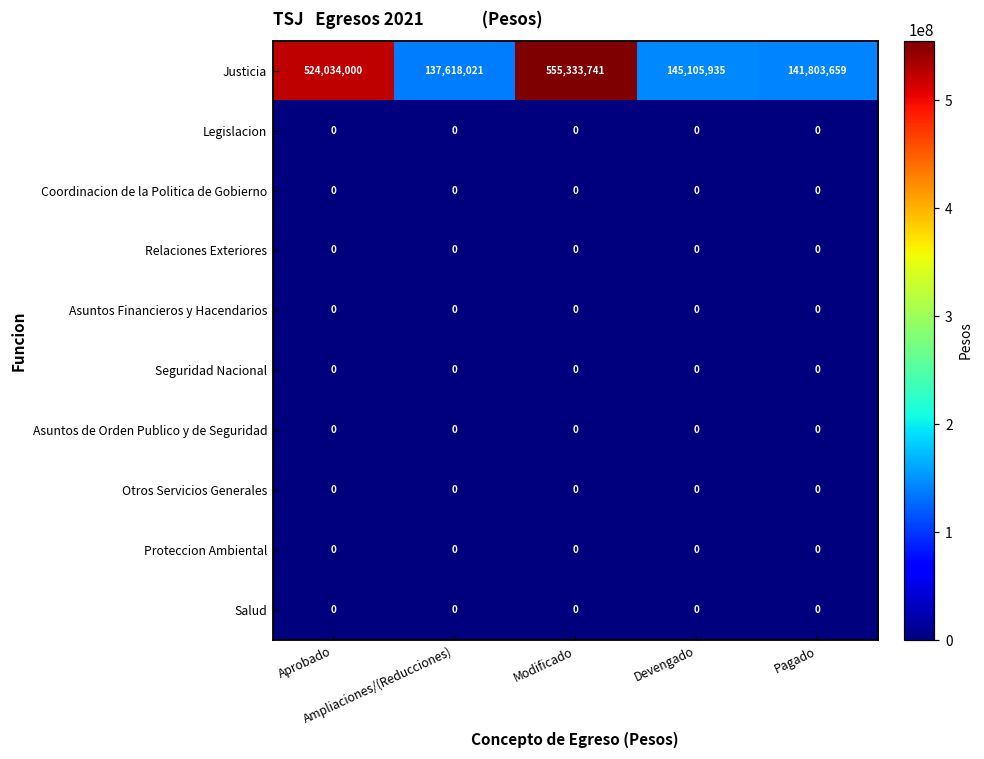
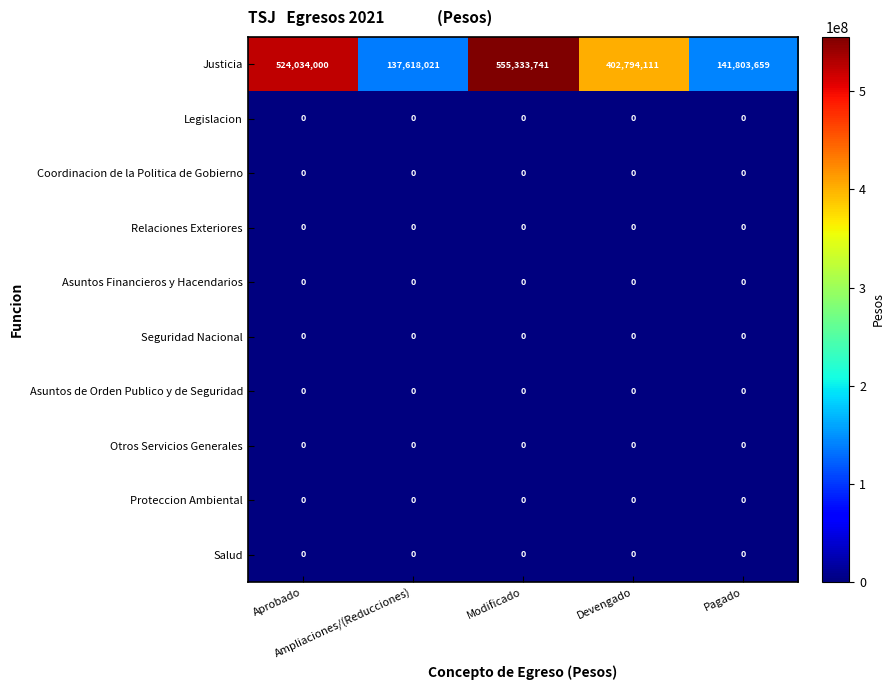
  {
    "Justicia": {
      "Aprobado": "524,034,000",
      "Ampliaciones/(Reducciones)": "137,618,021",
      "Modificado": "555,333,741",
-     "Devengado": "145,105,935",
+     "Devengado": "402,794,111",
      "Pagado": "141,803,659"
    },
    "Legislacion": {
      "Aprobado": "0",
      "Ampliaciones/(Reducciones)": "0",
      "Modificado": "0",
      "Devengado": "0",
      "Pagado": "0"
    },
    "Coordinacion de la Politica de Gobierno": {
      "Aprobado": "0",
      "Ampliaciones/(Reducciones)": "0",
      "Modificado": "0",
      "Devengado": "0",
      "Pagado": "0"
    },
    "Relaciones Exteriores": {
      "Aprobado": "0",
      "Ampliaciones/(Reducciones)": "0",
      "Modificado": "0",
      "Devengado": "0",
      "Pagado": "0"
    },
    "Asuntos Financieros y Hacendarios": {
      "Aprobado": "0",
      "Ampliaciones/(Reducciones)": "0",
      "Modificado": "0",
      "Devengado": "0",
      "Pagado": "0"
    },
    "Seguridad Nacional": {
      "Aprobado": "0",
      "Ampliaciones/(Reducciones)": "0",
      "Modificado": "0",
      "Devengado": "0",
      "Pagado": "0"
    },
    "Asuntos de Orden Publico y de Seguridad": {
      "Aprobado": "0",
      "Ampliaciones/(Reducciones)": "0",
      "Modificado": "0",
      "Devengado": "0",
      "Pagado": "0"
    },
    "Otros Servicios Generales": {
      "Aprobado": "0",
      "Ampliaciones/(Reducciones)": "0",
      "Modificado": "0",
      "Devengado": "0",
      "Pagado": "0"
    },
    "Proteccion Ambiental": {
      "Aprobado": "0",
      "Ampliaciones/(Reducciones)": "0",
      "Modificado": "0",
      "Devengado": "0",
      "Pagado": "0"
    },
    "Salud": {
      "Aprobado": "0",
      "Ampliaciones/(Reducciones)": "0",
      "Modificado": "0",
      "Devengado": "0",
      "Pagado": "0"
    }
  }
